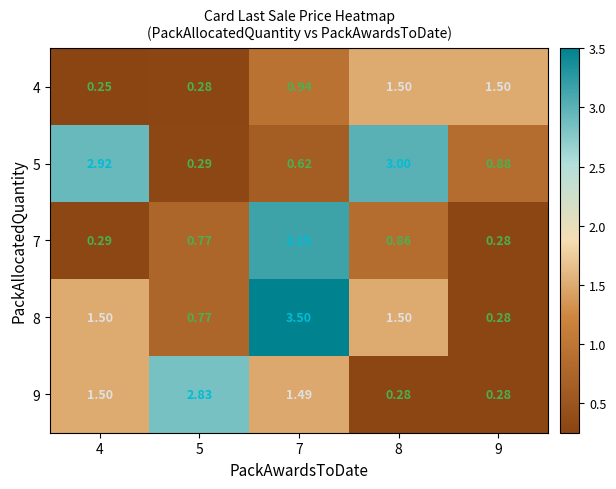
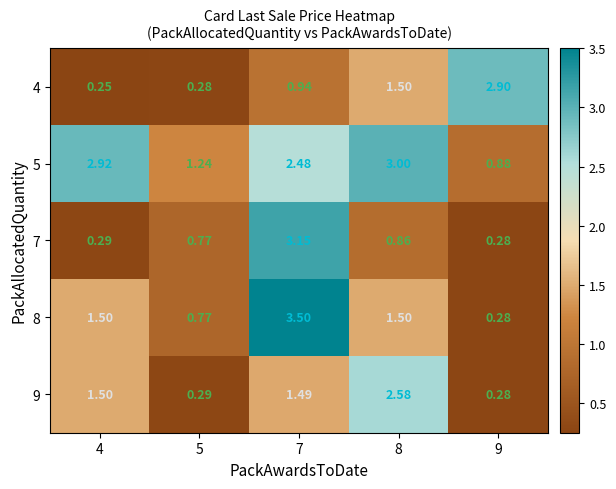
  {
    "4": {
      "4": 0.25,
      "5": 0.28,
      "7": 0.94,
      "8": 1.50,
-     "9": 1.50
+     "9": 2.90
    },
    "5": {
      "4": 2.92,
-     "5": 0.29,
-     "7": 0.62,
+     "5": 1.24,
+     "7": 2.48,
      "8": 3.00,
      "9": 0.88
    },
    "7": {
      "4": 0.29,
      "5": 0.77,
      "7": 3.15,
      "8": 0.86,
      "9": 0.28
    },
    "8": {
      "4": 1.50,
      "5": 0.77,
      "7": 3.50,
      "8": 1.50,
      "9": 0.28
    },
    "9": {
      "4": 1.50,
-     "5": 2.83,
+     "5": 0.29,
      "7": 1.49,
-     "8": 0.28,
+     "8": 2.58,
      "9": 0.28
    }
  }
